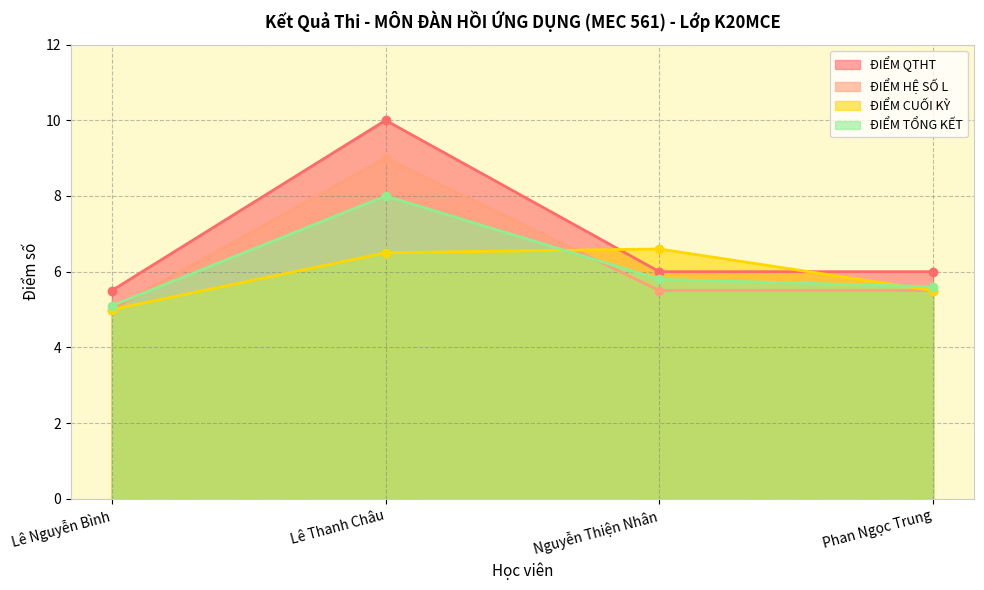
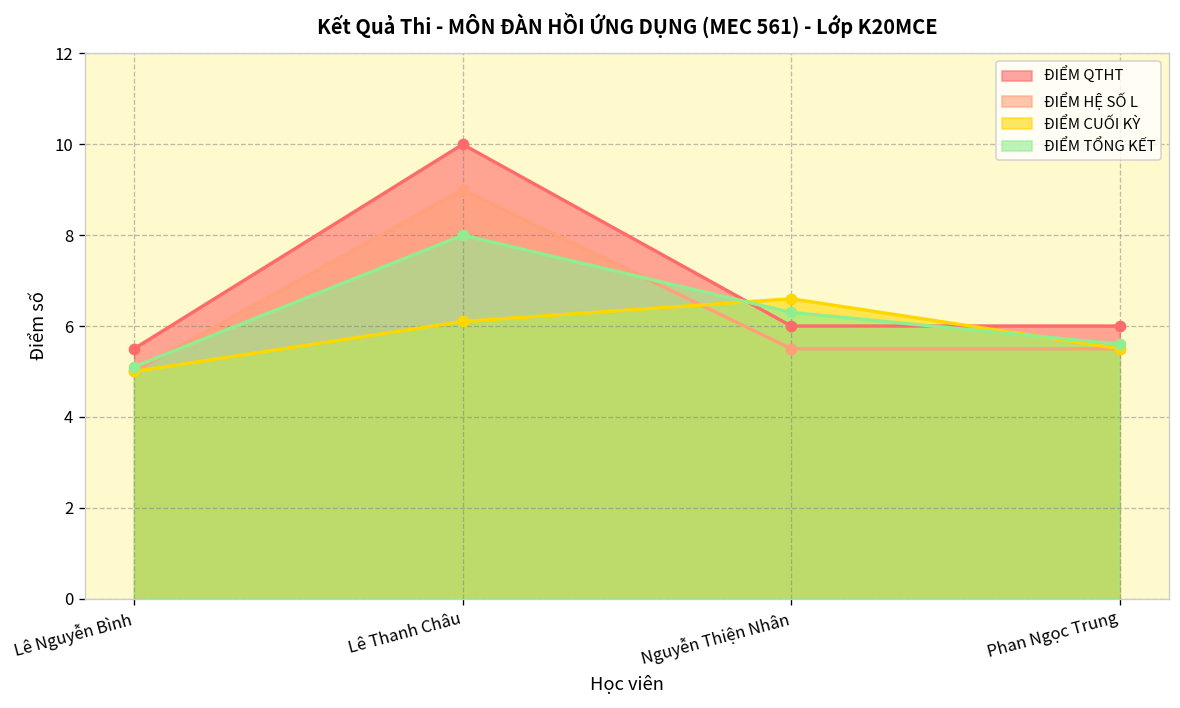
  {
    "ĐIỂM CUỐI KỲ": {
-     "Lê Thanh Châu": 6.5,
+     "Lê Thanh Châu": 6.1,
      "Nguyễn Thiện Nhân": 6.6
    },
    "ĐIỂM TỔNG KẾT": {
      "Lê Nguyễn Bình": 5.1,
      "Lê Thanh Châu": 8.0,
-     "Nguyễn Thiện Nhân": 5.8,
+     "Nguyễn Thiện Nhân": 6.3,
      "Phan Ngọc Trung": 5.6
    }
  }
